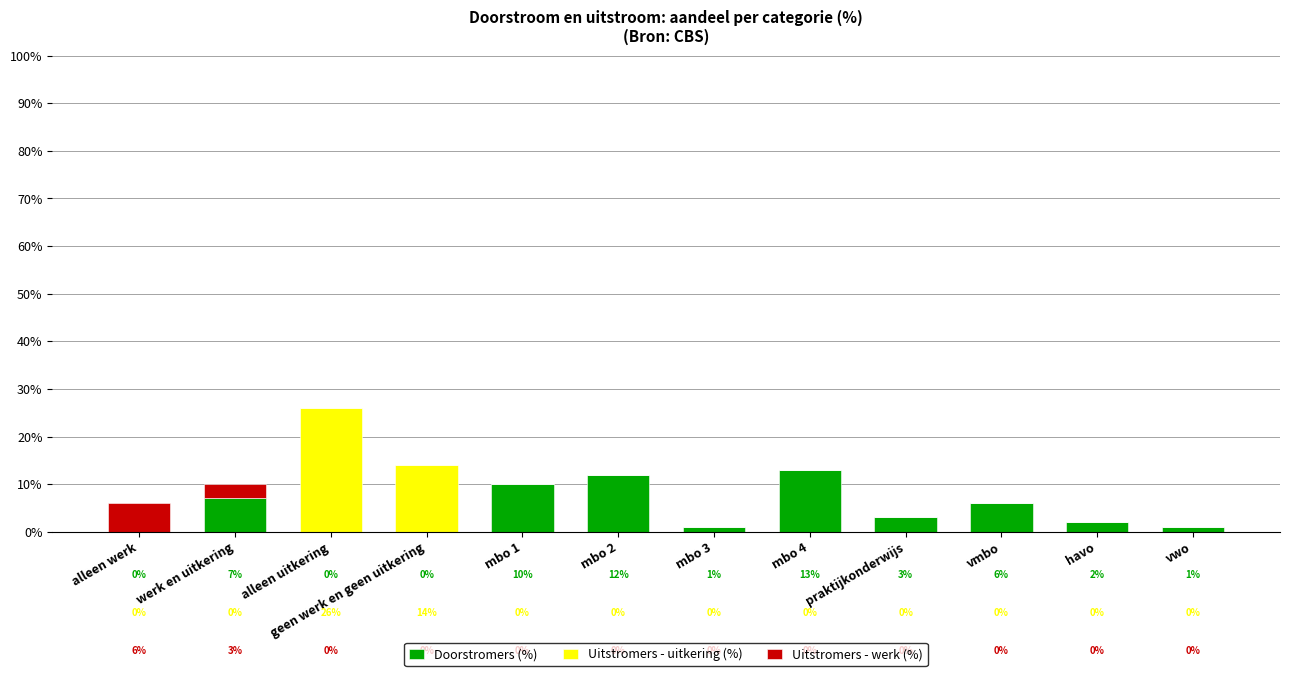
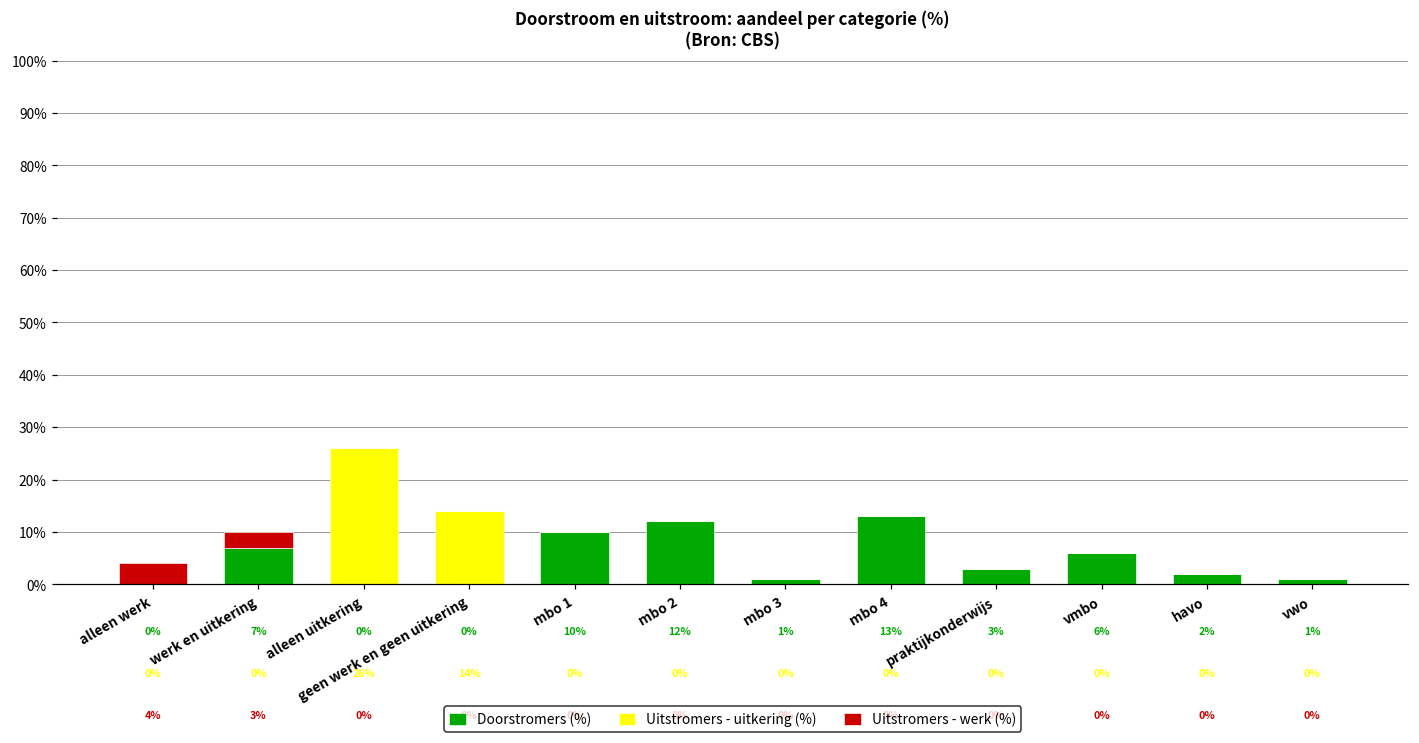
  {
    "Doorstromers (%)": {
      "alleen werk": "0%",
      "werk en uitkering": "7%",
      "alleen uitkering": "0%",
      "geen werk en geen uitkering": "0%",
      "mbo 1": "10%",
      "mbo 2": "12%",
      "mbo 3": "1%",
      "mbo 4": "13%",
      "praktijkonderwijs": "3%",
      "vmbo": "6%",
      "havo": "2%",
      "vwo": "1%"
    },
    "Uitstromers - werk (%)": {
-     "alleen werk": "6%"
+     "alleen werk": "4%"
    }
  }
